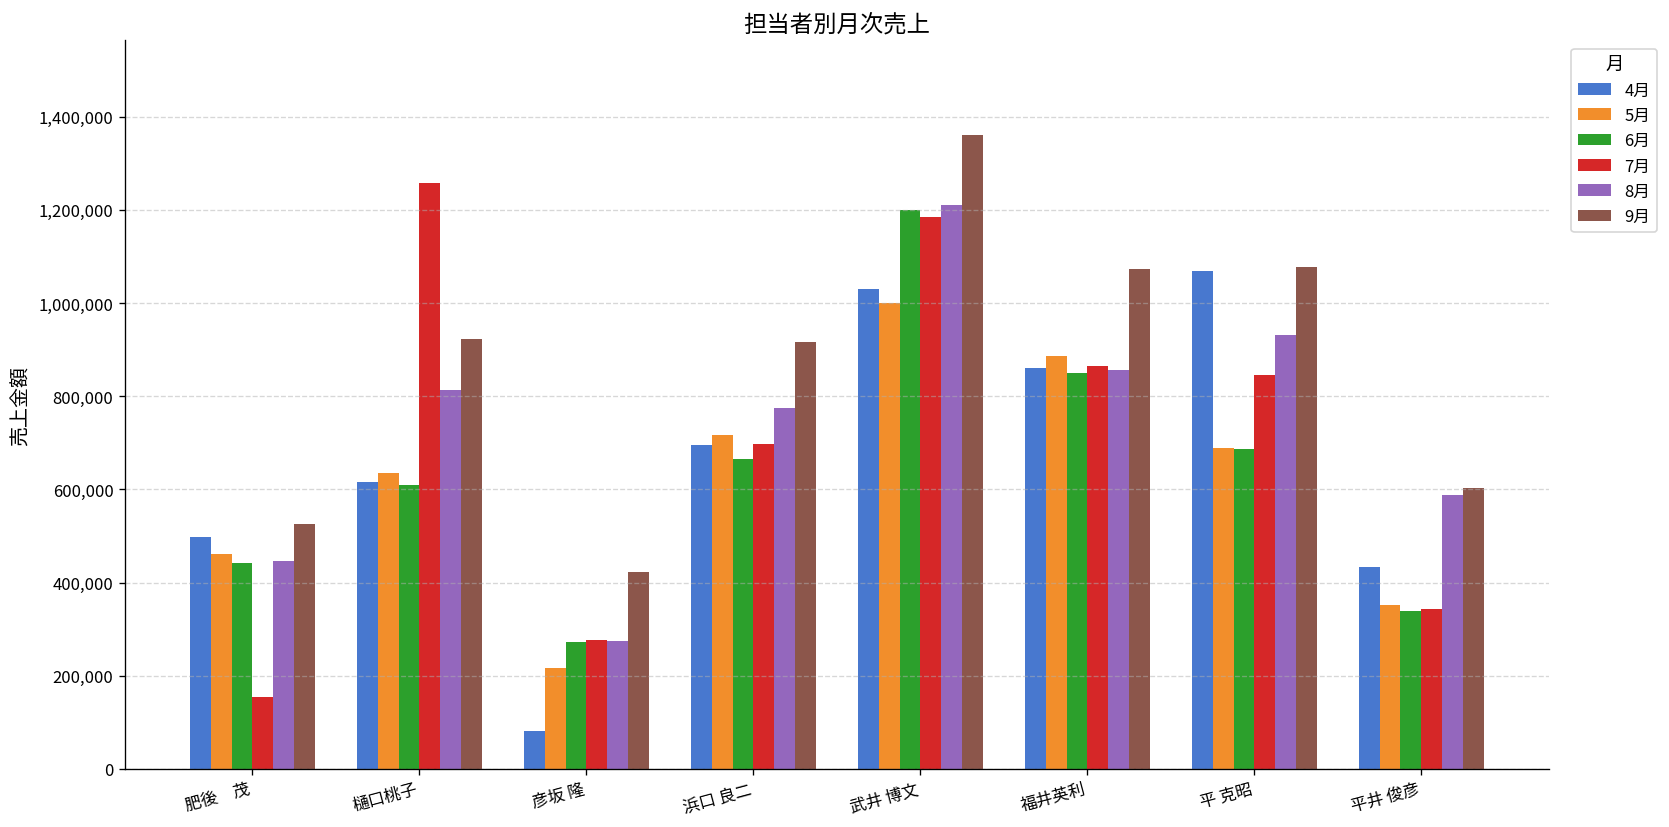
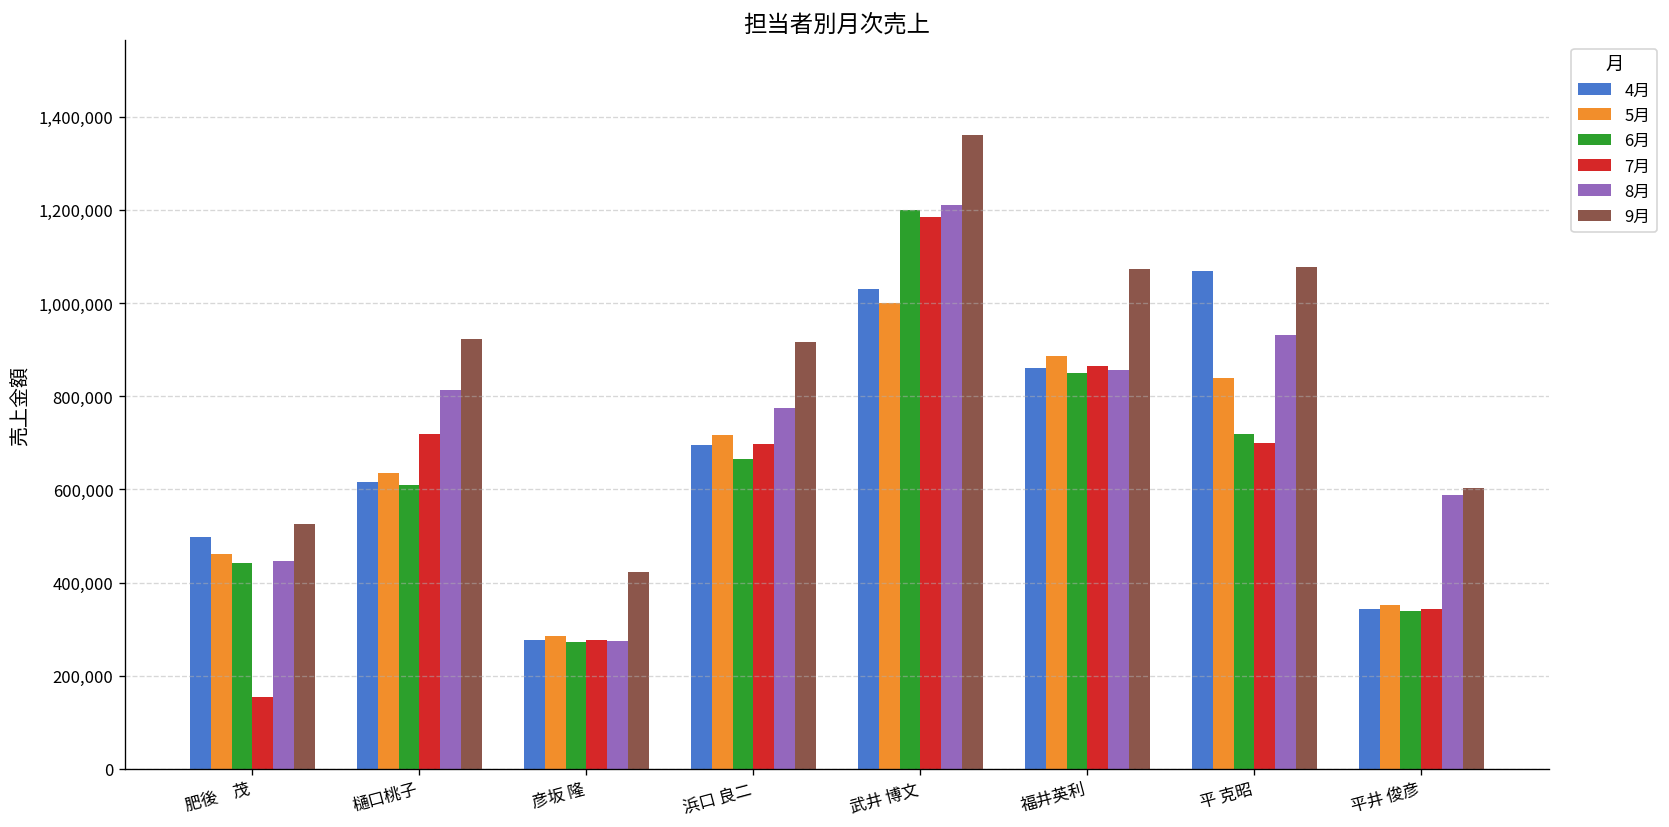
  {
    "4月": {
      "肥後 茂": "500,000",
      "樋口桃子": "620,000",
-     "彦坂 隆": "80,000",
+     "彦坂 隆": "280,000",
      "浜口 良二": "700,000",
      "武井 博文": "1,030,000",
      "福井英利": "860,000",
      "平 克昭": "1,070,000",
-     "平井 俊彦": "430,000"
+     "平井 俊彦": "340,000"
    },
    "5月": {
      "肥後 茂": "460,000",
      "樋口桃子": "640,000",
-     "彦坂 隆": "220,000",
+     "彦坂 隆": "280,000",
      "浜口 良二": "720,000",
      "武井 博文": "1,000,000",
      "福井英利": "890,000",
-     "平 克昭": "690,000",
+     "平 克昭": "840,000",
      "平井 俊彦": "350,000"
    },
    "6月": {
      "肥後 茂": "440,000",
      "樋口桃子": "610,000",
      "彦坂 隆": "270,000",
      "浜口 良二": "670,000",
      "武井 博文": "1,200,000",
      "福井英利": "850,000",
-     "平 克昭": "690,000",
+     "平 克昭": "720,000",
      "平井 俊彦": "340,000"
    },
    "7月": {
      "肥後 茂": "150,000",
-     "樋口桃子": "1,260,000",
+     "樋口桃子": "720,000",
      "彦坂 隆": "280,000",
      "浜口 良二": "700,000",
      "武井 博文": "1,190,000",
      "福井英利": "860,000",
-     "平 克昭": "850,000",
+     "平 克昭": "700,000",
      "平井 俊彦": "340,000"
    },
    "8月": {
      "肥後 茂": "450,000",
      "樋口桃子": "810,000",
      "彦坂 隆": "270,000",
      "浜口 良二": "780,000",
      "武井 博文": "1,210,000",
      "福井英利": "860,000",
      "平 克昭": "930,000",
      "平井 俊彦": "590,000"
    },
    "9月": {
      "肥後 茂": "530,000",
      "樋口桃子": "920,000",
      "彦坂 隆": "420,000",
      "浜口 良二": "920,000",
      "武井 博文": "1,360,000",
      "福井英利": "1,070,000",
      "平 克昭": "1,080,000",
      "平井 俊彦": "600,000"
    }
  }
